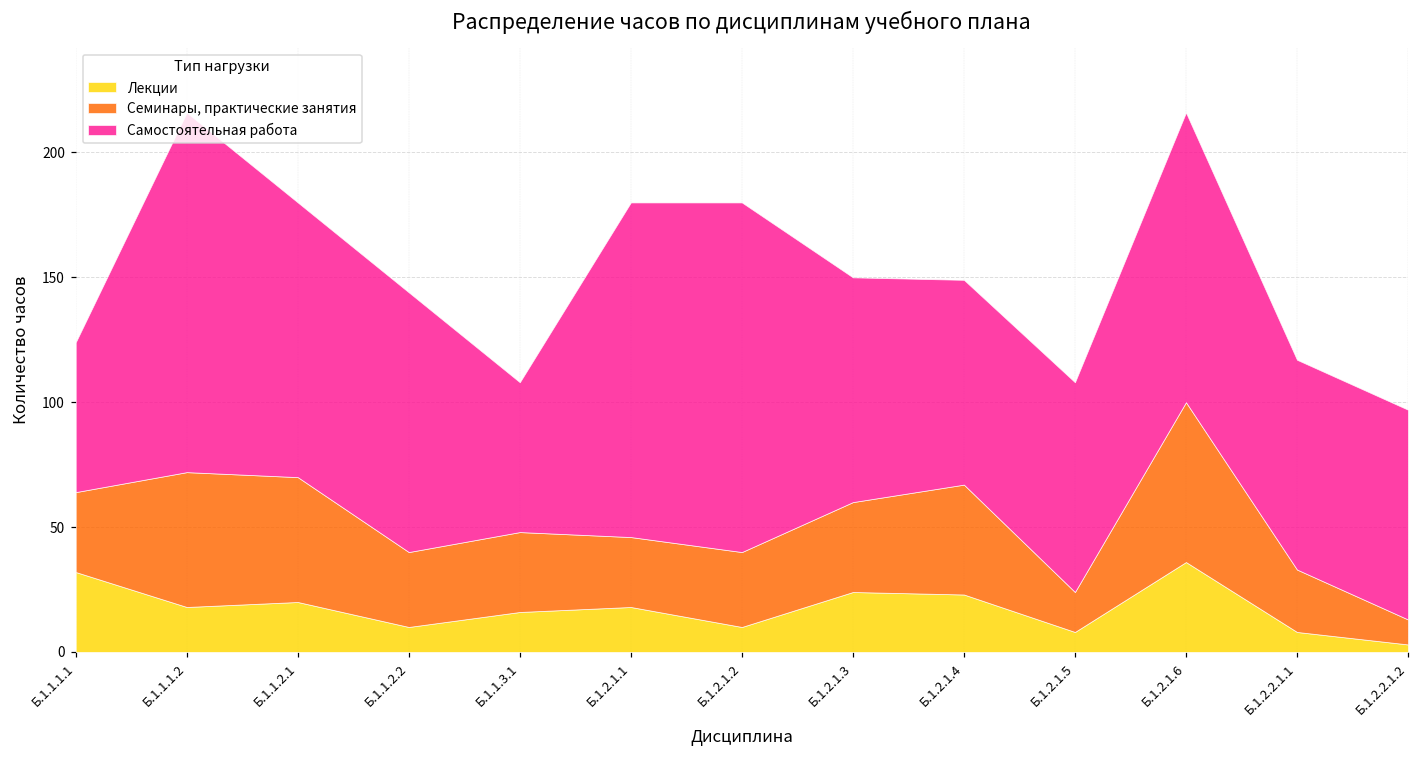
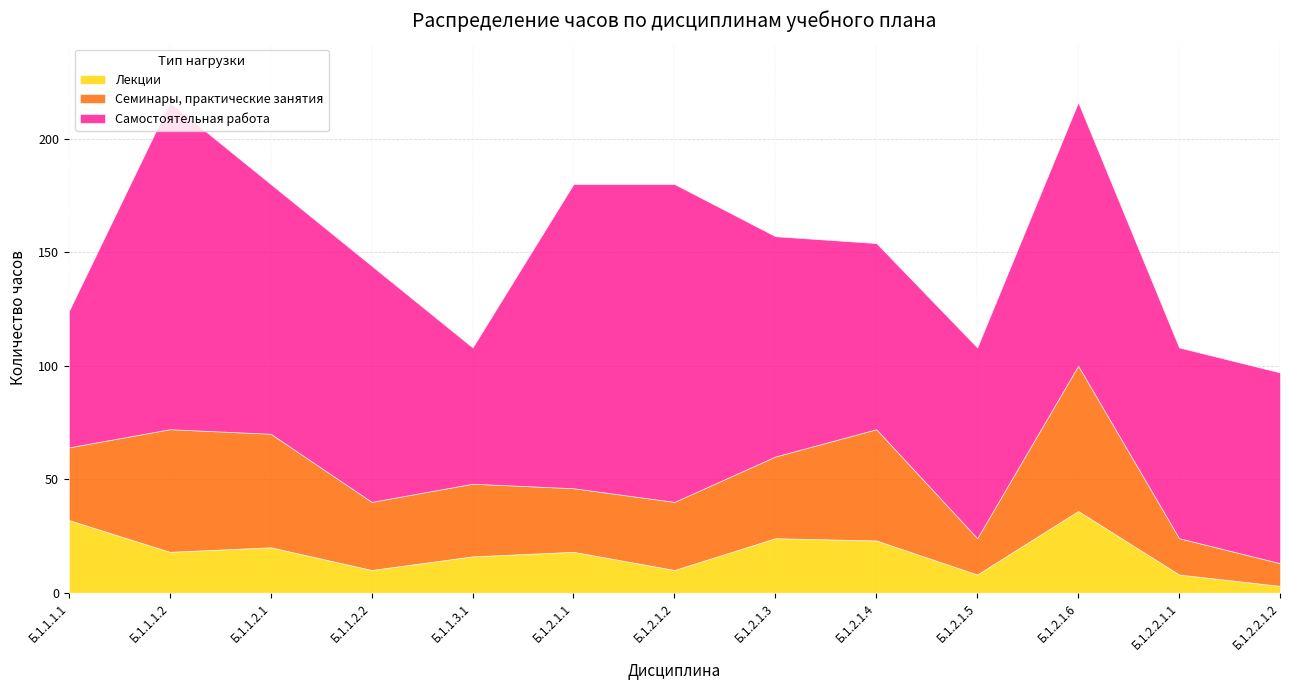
  {
    "Лекции": {
      "Б.1.1.1.1": 32,
      "Б.1.1.1.2": 18,
      "Б.1.1.2.1": 20,
      "Б.1.1.2.2": 10,
      "Б.1.1.3.1": 16,
      "Б.1.2.1.1": 18,
      "Б.1.2.1.2": 10,
      "Б.1.2.1.3": 24,
      "Б.1.2.1.4": 23,
      "Б.1.2.1.5": 8,
      "Б.1.2.1.6": 36,
      "Б.1.2.2.1.1": 8,
      "Б.1.2.2.1.2": 3
    },
    "Семинары, практические занятия": {
      "Б.1.1.1.1": 32,
      "Б.1.1.1.2": 54,
      "Б.1.1.2.1": 50,
      "Б.1.1.2.2": 30,
      "Б.1.1.3.1": 32,
      "Б.1.2.1.1": 28,
      "Б.1.2.1.2": 30,
      "Б.1.2.1.3": 36,
-     "Б.1.2.1.4": 44,
+     "Б.1.2.1.4": 49,
      "Б.1.2.1.5": 16,
      "Б.1.2.1.6": 64,
-     "Б.1.2.2.1.1": 25,
+     "Б.1.2.2.1.1": 16,
      "Б.1.2.2.1.2": 10
    },
    "Самостоятельная работа": {
      "Б.1.1.1.1": 60,
      "Б.1.1.2.1": 110,
      "Б.1.1.2.2": 104,
      "Б.1.1.3.1": 60,
      "Б.1.2.1.1": 134,
      "Б.1.2.1.2": 140,
-     "Б.1.2.1.3": 90,
+     "Б.1.2.1.3": 97,
      "Б.1.2.1.4": 82,
      "Б.1.2.1.5": 84,
      "Б.1.2.1.6": 116,
      "Б.1.2.2.1.1": 84,
      "Б.1.2.2.1.2": 84
    }
  }
